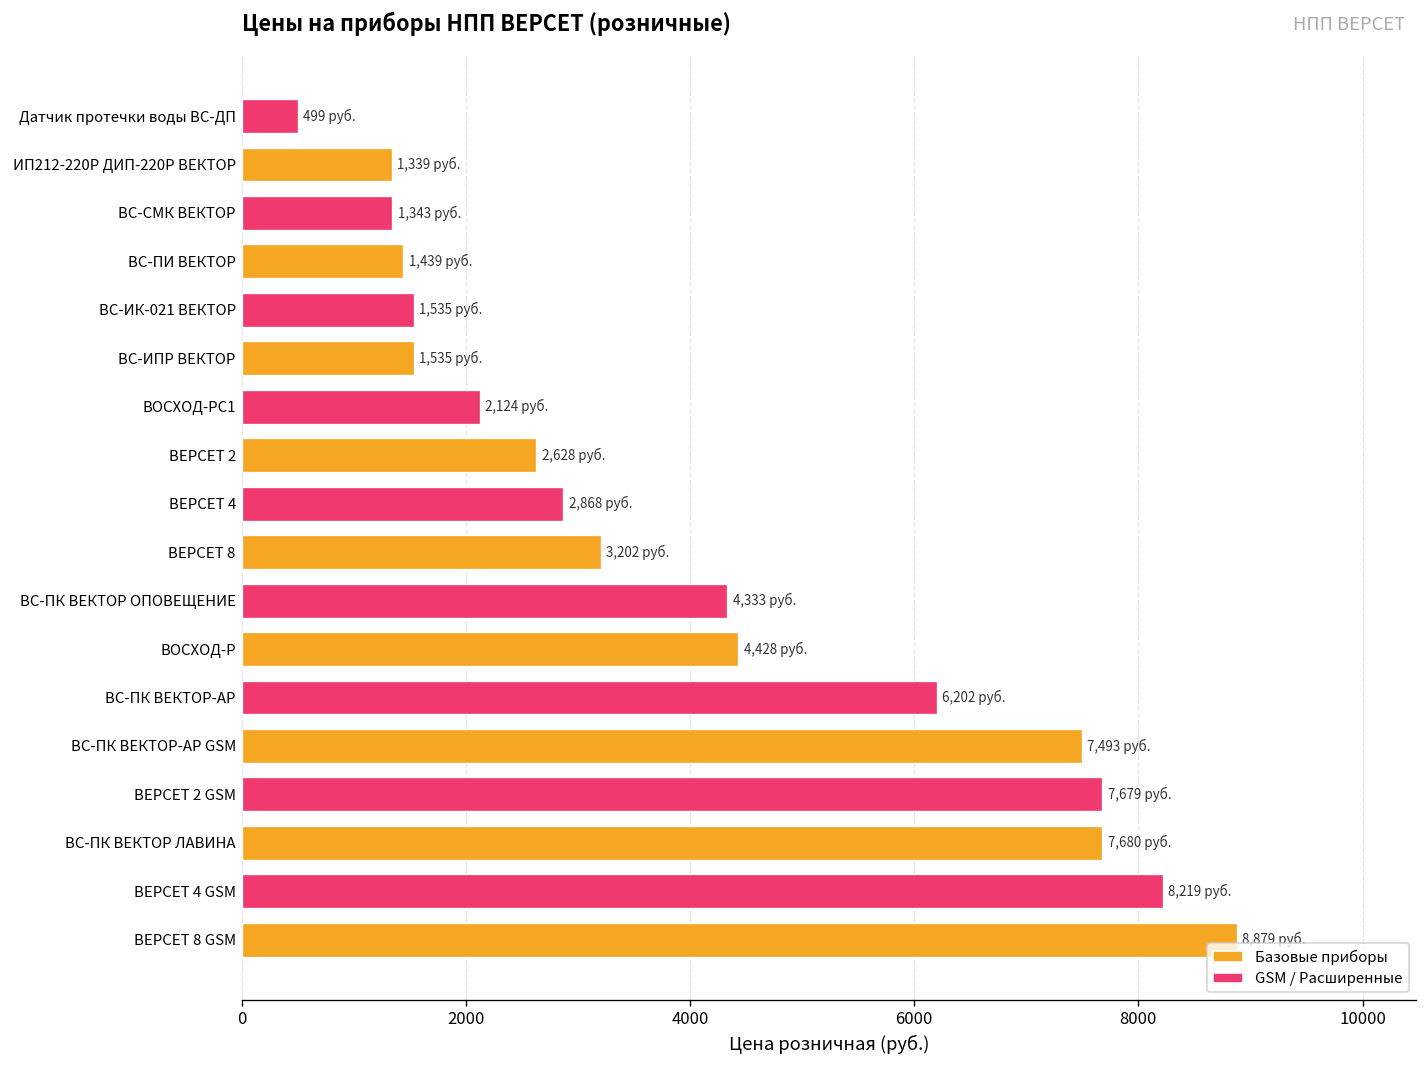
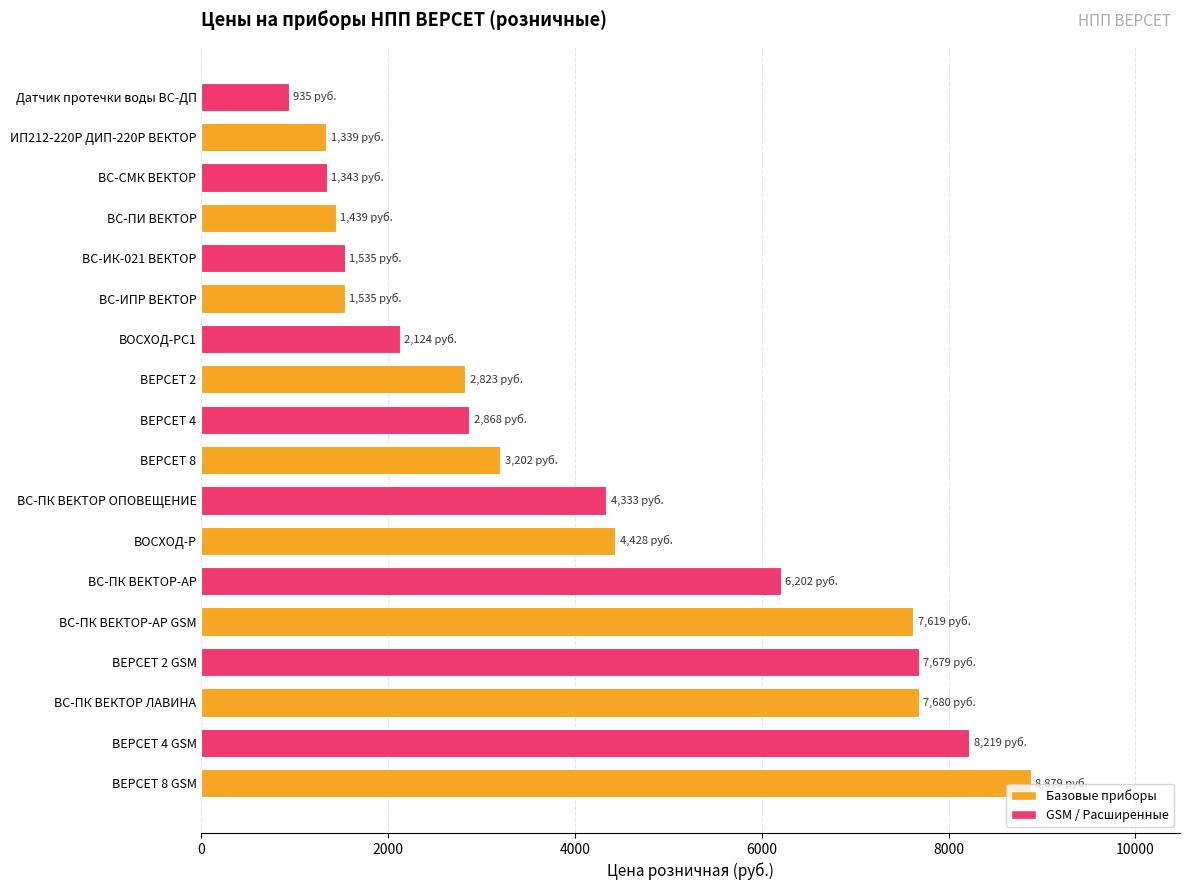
  {
-   "Датчик протечки воды ВС-ДП": "499",
+   "Датчик протечки воды ВС-ДП": "935",
    "ИП212-220Р ДИП-220Р ВЕКТОР": "1,339",
    "ВС-СМК ВЕКТОР": "1,343",
    "ВС-ПИ ВЕКТОР": "1,439",
    "ВС-ИК-021 ВЕКТОР": "1,535",
    "ВС-ИПР ВЕКТОР": "1,535",
    "ВОСХОД-РС1": "2,124",
-   "ВЕРСЕТ 2": "2,628",
+   "ВЕРСЕТ 2": "2,823",
    "ВЕРСЕТ 4": "2,868",
    "ВЕРСЕТ 8": "3,202",
    "ВС-ПК ВЕКТОР ОПОВЕЩЕНИЕ": "4,333",
    "ВОСХОД-Р": "4,428",
    "ВС-ПК ВЕКТОР-АР": "6,202",
-   "ВС-ПК ВЕКТОР-АР GSM": "7,493",
+   "ВС-ПК ВЕКТОР-АР GSM": "7,619",
    "ВЕРСЕТ 2 GSM": "7,679",
    "ВС-ПК ВЕКТОР ЛАВИНА": "7,680",
    "ВЕРСЕТ 4 GSM": "8,219"
  }
